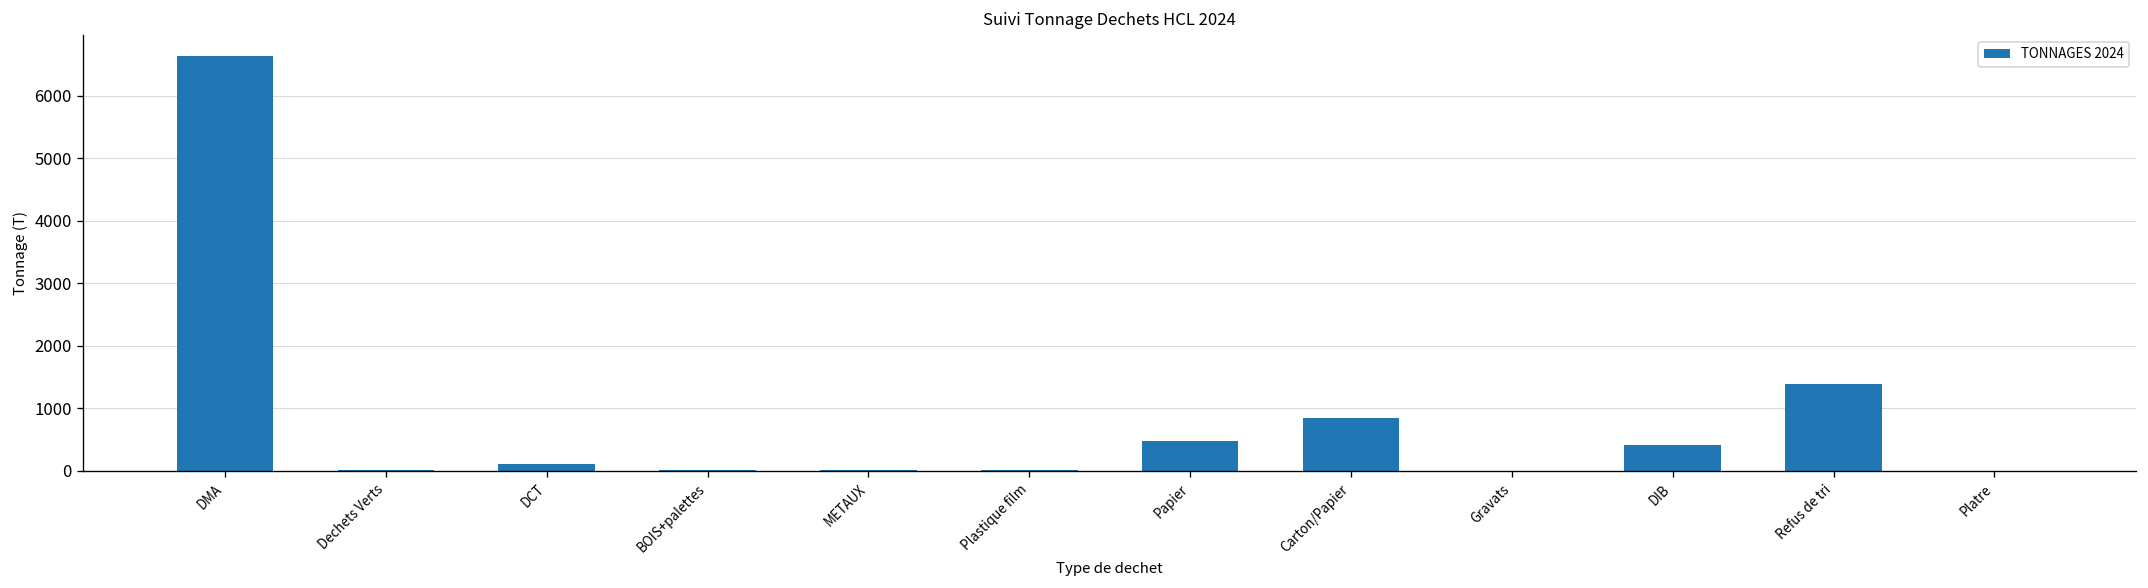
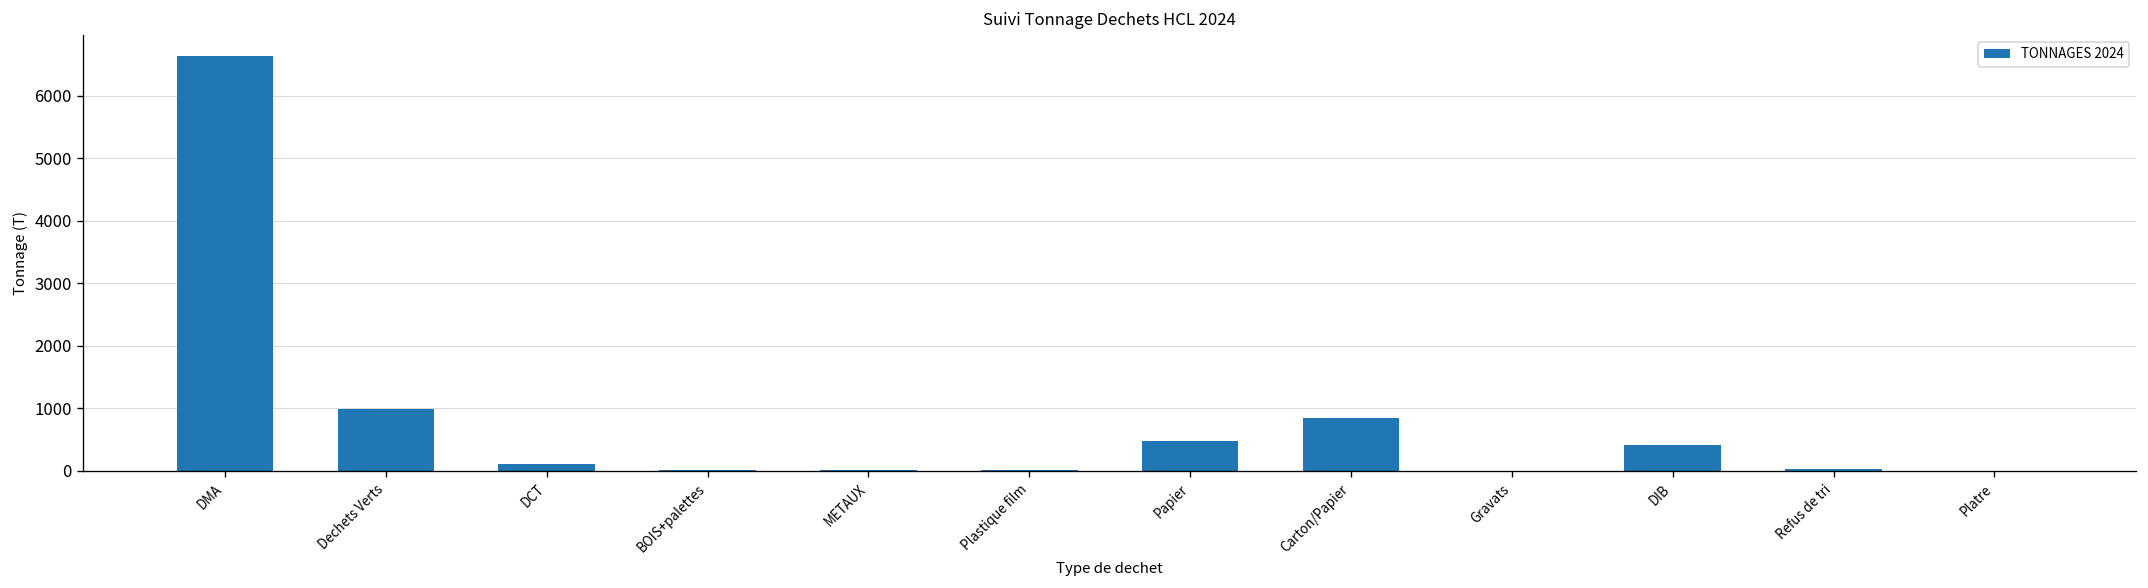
  {
    "DMA": 6600,
-   "Dechets Verts": 0,
+   "Dechets Verts": 1000,
    "DCT": 100,
    "Papier": 500,
    "Carton/Papier": 900,
    "Gravats": 0,
    "DIB": 400,
-   "Refus de tri": 1400
+   "Refus de tri": 0
  }
